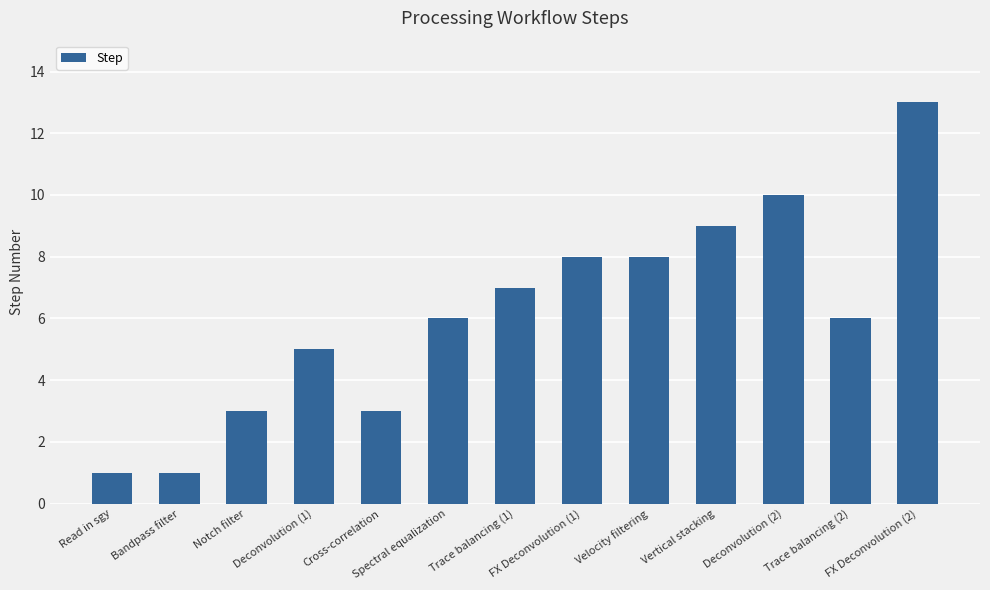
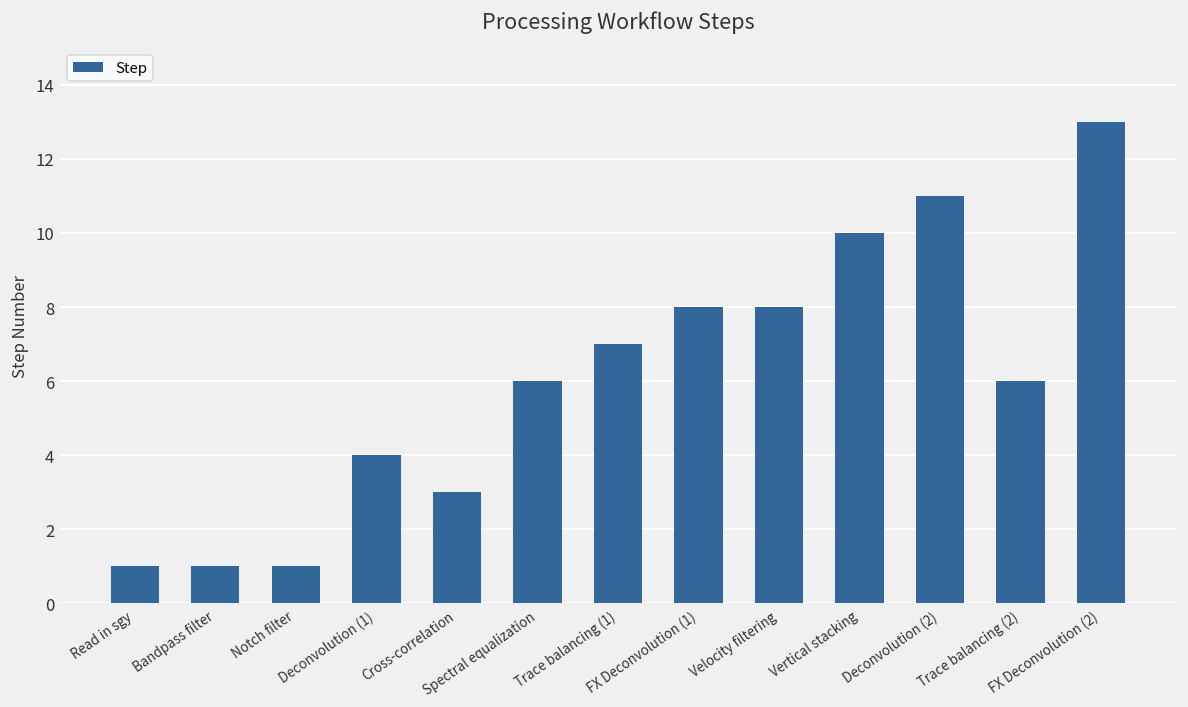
  {
    "Read in sgy": 1,
    "Bandpass filter": 1,
-   "Notch filter": 3,
-   "Deconvolution (1)": 5,
+   "Notch filter": 1,
+   "Deconvolution (1)": 4,
    "Cross-correlation": 3,
    "Spectral equalization": 6,
    "Trace balancing (1)": 7,
    "FX Deconvolution (1)": 8,
    "Velocity filtering": 8,
-   "Vertical stacking": 9,
-   "Deconvolution (2)": 10,
+   "Vertical stacking": 10,
+   "Deconvolution (2)": 11,
    "Trace balancing (2)": 6,
    "FX Deconvolution (2)": 13
  }
